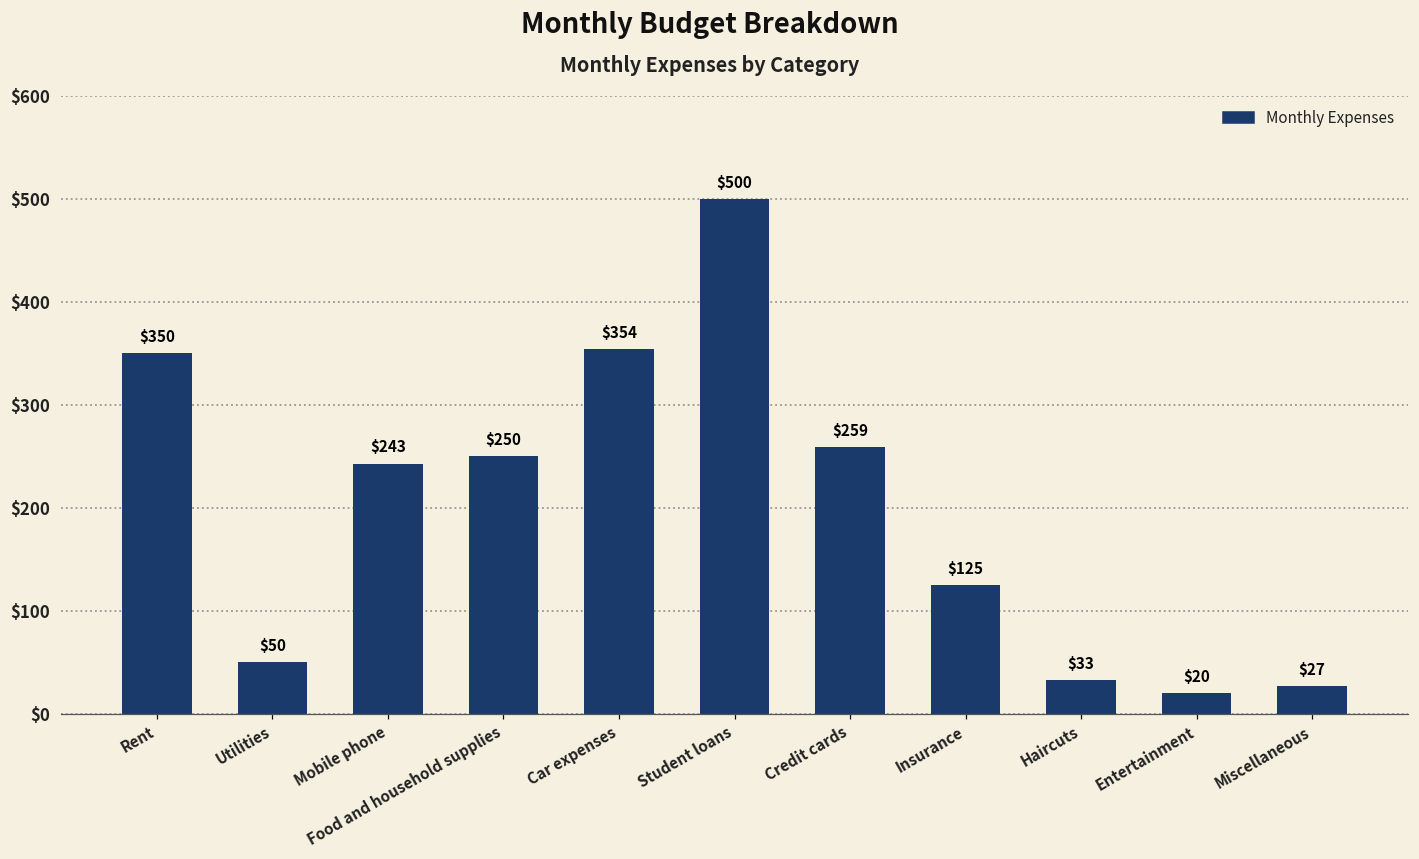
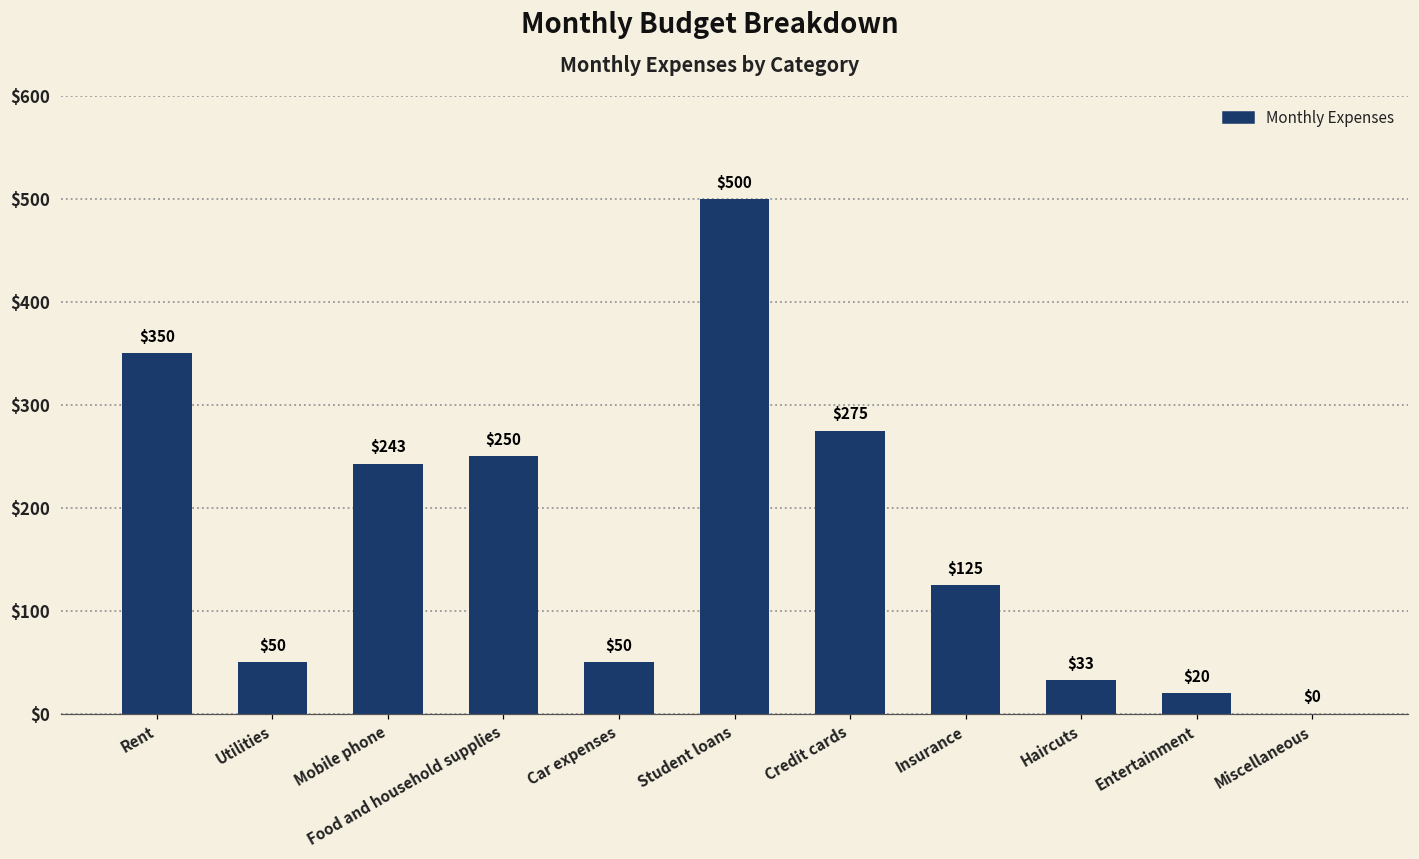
  {
    "Rent": "$350",
    "Utilities": "$50",
    "Mobile phone": "$243",
    "Food and household supplies": "$250",
-   "Car expenses": "$354",
+   "Car expenses": "$50",
    "Student loans": "$500",
-   "Credit cards": "$259",
+   "Credit cards": "$275",
    "Insurance": "$125",
    "Haircuts": "$33",
    "Entertainment": "$20",
-   "Miscellaneous": "$27"
+   "Miscellaneous": "$0"
  }
